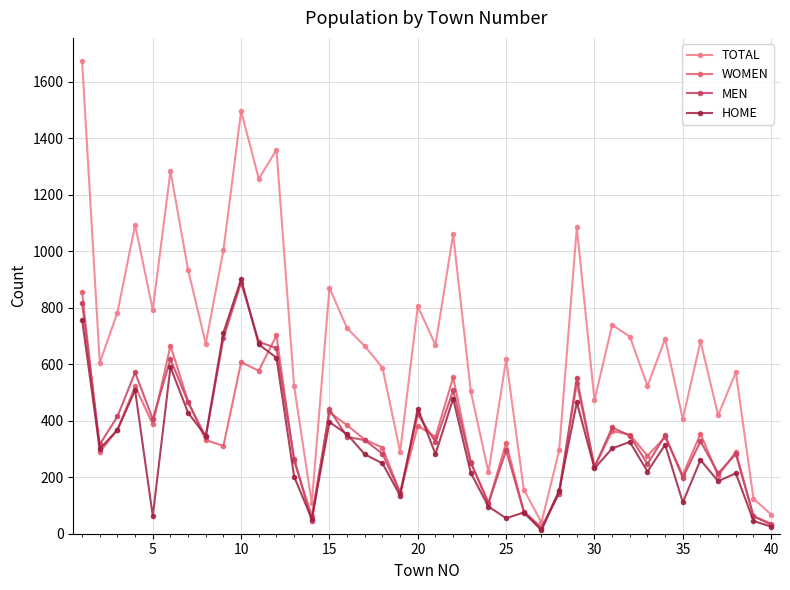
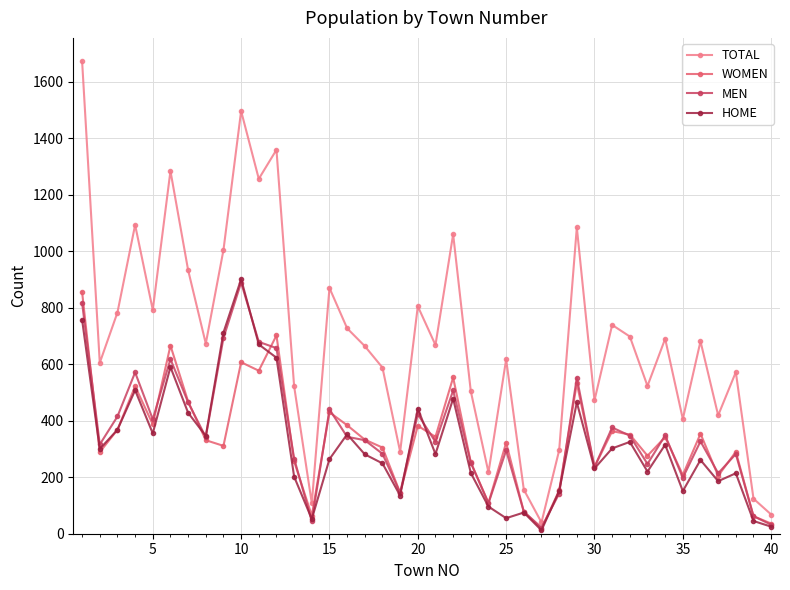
  {
    "HOME": {
-     "5": 60,
+     "5": 360,
      "10": 900,
-     "15": 400,
+     "15": 260,
      "20": 440,
      "25": 60,
-     "35": 110
+     "35": 150
    }
  }
